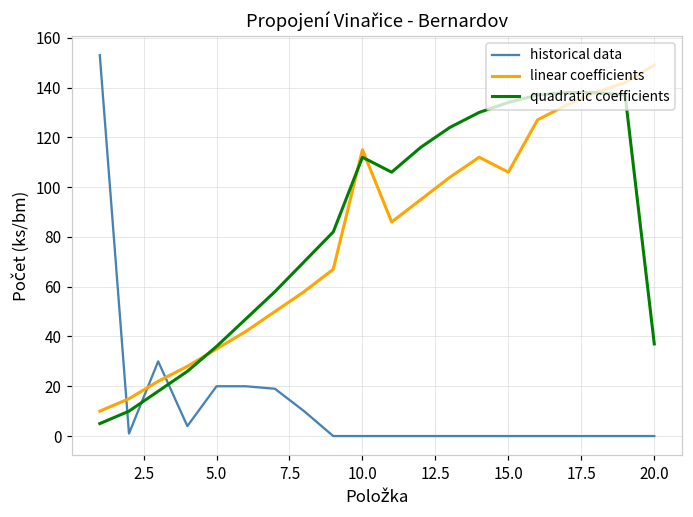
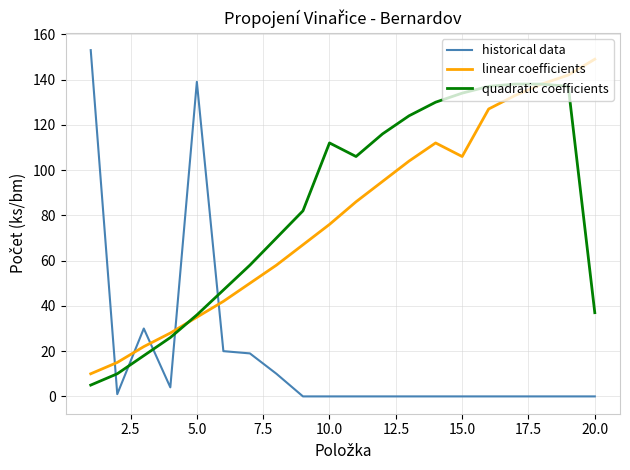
  {
    "historical data": {
-     "5.0": 20,
+     "5.0": 139,
      "10.0": 0,
      "15.0": 0,
      "20.0": 0
    },
    "linear coefficients": {
-     "10.0": 115,
+     "10.0": 76,
      "15.0": 106
    },
    "quadratic coefficients": {
      "10.0": 112,
      "20.0": 37
    }
  }
